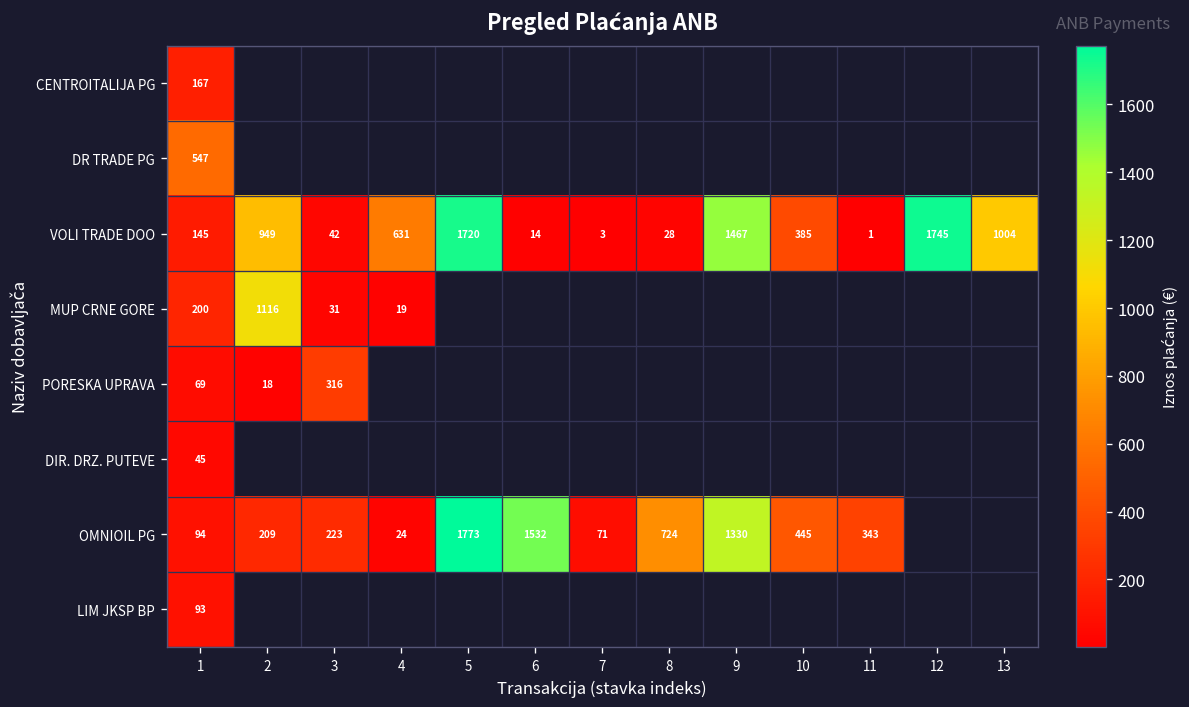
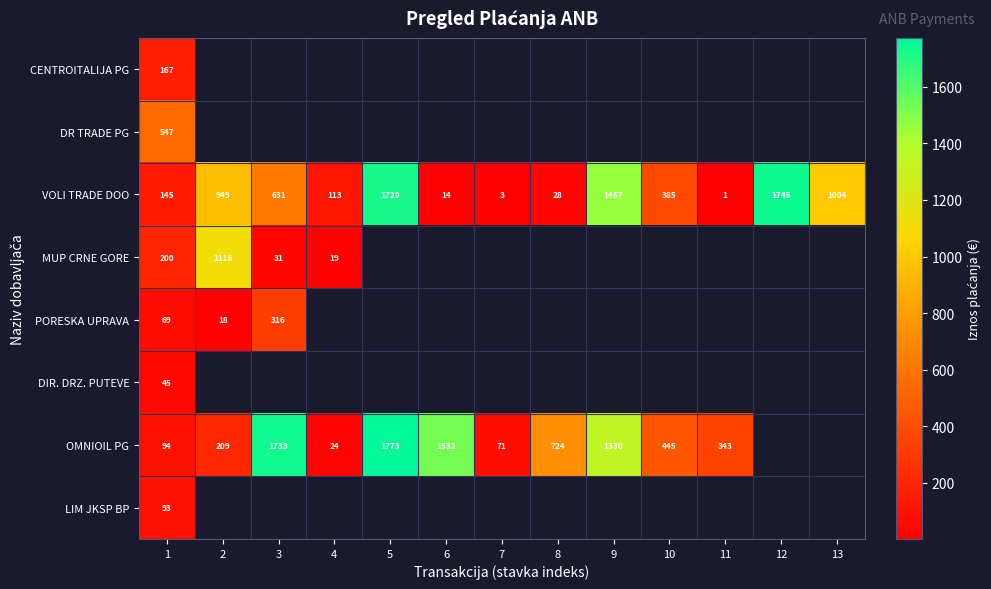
  {
    "CENTROITALIJA PG": {
      "1": 167
    },
    "DR TRADE PG": {
      "1": 547
    },
    "VOLI TRADE DOO": {
      "1": 145,
      "2": 949,
-     "3": 42,
-     "4": 631,
+     "3": 631,
+     "4": 113,
      "5": 1720,
      "6": 14,
      "7": 3,
      "8": 28,
      "9": 1467,
      "10": 385,
      "11": 1,
      "12": 1745,
      "13": 1004
    },
    "MUP CRNE GORE": {
      "1": 200,
      "2": 1116,
      "3": 31,
      "4": 19
    },
    "PORESKA UPRAVA": {
      "1": 69,
      "2": 18,
      "3": 316
    },
    "DIR. DRZ. PUTEVE": {
      "1": 45
    },
    "OMNIOIL PG": {
      "1": 94,
      "2": 209,
-     "3": 223,
+     "3": 1733,
      "4": 24,
      "5": 1773,
      "6": 1532,
      "7": 71,
      "8": 724,
      "9": 1330,
      "10": 445,
      "11": 343
    },
    "LIM JKSP BP": {
      "1": 93
    }
  }
